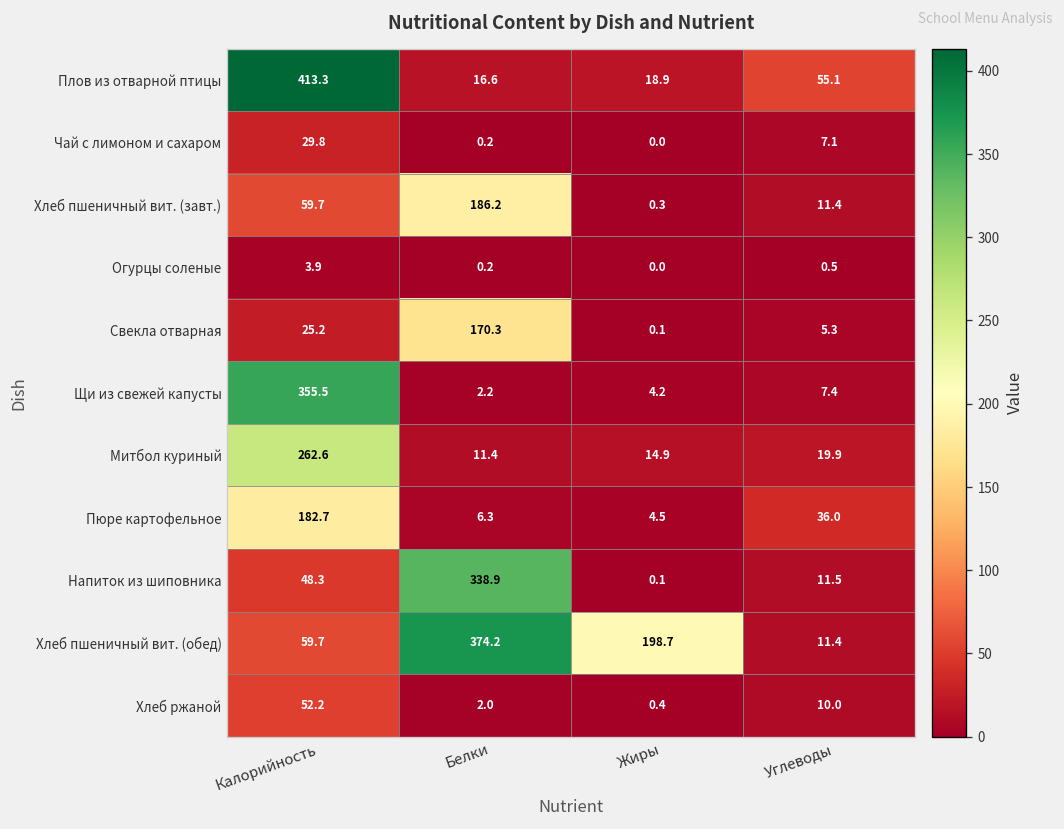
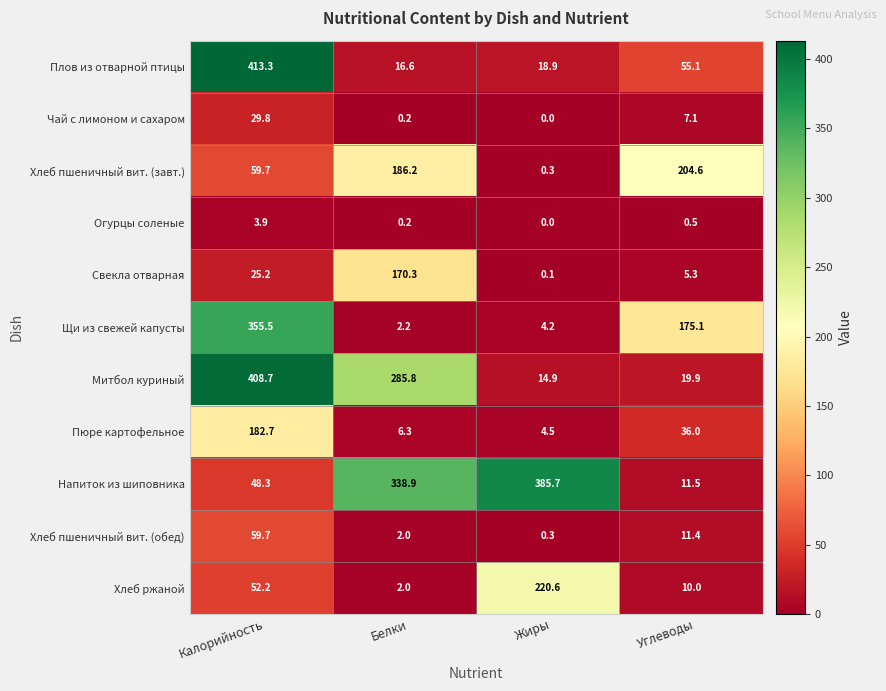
  {
    "Плов из отварной птицы": {
      "Калорийность": 413.3,
      "Белки": 16.6,
      "Жиры": 18.9,
      "Углеводы": 55.1
    },
    "Чай с лимоном и сахаром": {
      "Калорийность": 29.8,
      "Белки": 0.2,
      "Жиры": 0.0,
      "Углеводы": 7.1
    },
    "Хлеб пшеничный вит. (завт.)": {
      "Калорийность": 59.7,
      "Белки": 186.2,
      "Жиры": 0.3,
-     "Углеводы": 11.4
+     "Углеводы": 204.6
    },
    "Огурцы соленые": {
      "Калорийность": 3.9,
      "Белки": 0.2,
      "Жиры": 0.0,
      "Углеводы": 0.5
    },
    "Свекла отварная": {
      "Калорийность": 25.2,
      "Белки": 170.3,
      "Жиры": 0.1,
      "Углеводы": 5.3
    },
    "Щи из свежей капусты": {
      "Калорийность": 355.5,
      "Белки": 2.2,
      "Жиры": 4.2,
-     "Углеводы": 7.4
+     "Углеводы": 175.1
    },
    "Митбол куриный": {
-     "Калорийность": 262.6,
-     "Белки": 11.4,
+     "Калорийность": 408.7,
+     "Белки": 285.8,
      "Жиры": 14.9,
      "Углеводы": 19.9
    },
    "Пюре картофельное": {
      "Калорийность": 182.7,
      "Белки": 6.3,
      "Жиры": 4.5,
      "Углеводы": 36.0
    },
    "Напиток из шиповника": {
      "Калорийность": 48.3,
      "Белки": 338.9,
-     "Жиры": 0.1,
+     "Жиры": 385.7,
      "Углеводы": 11.5
    },
    "Хлеб пшеничный вит. (обед)": {
      "Калорийность": 59.7,
-     "Белки": 374.2,
-     "Жиры": 198.7,
+     "Белки": 2.0,
+     "Жиры": 0.3,
      "Углеводы": 11.4
    },
    "Хлеб ржаной": {
      "Калорийность": 52.2,
      "Белки": 2.0,
-     "Жиры": 0.4,
+     "Жиры": 220.6,
      "Углеводы": 10.0
    }
  }
